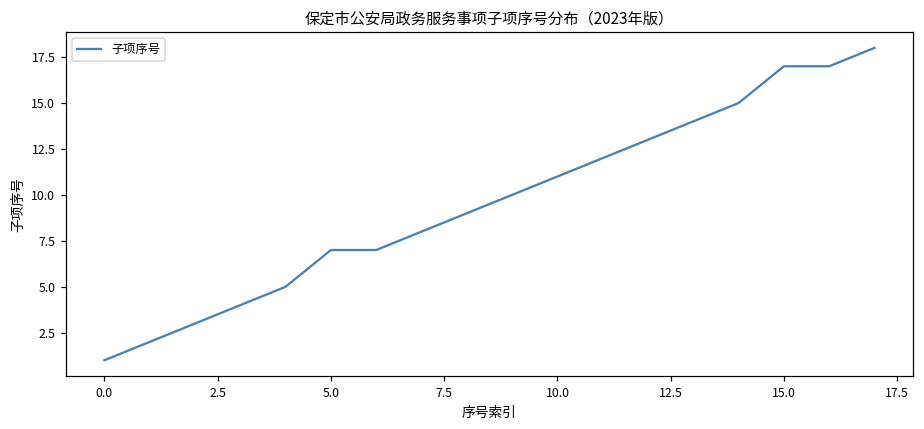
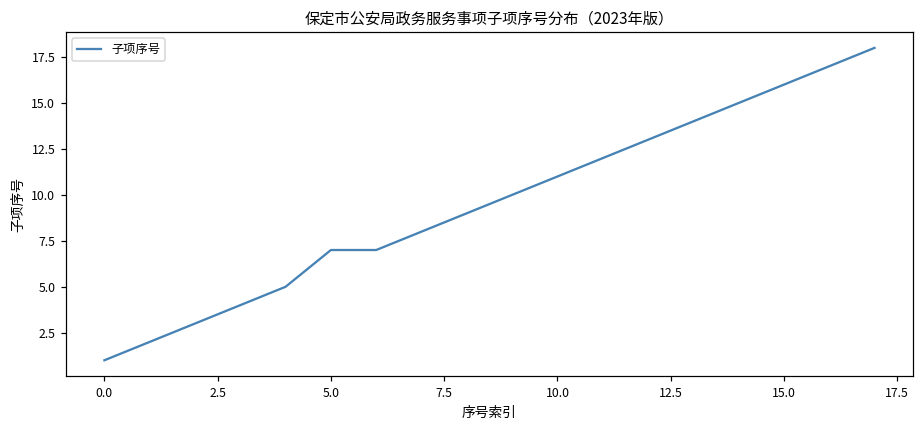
  {
    "0.0": 1,
    "5.0": 7,
    "10.0": 11,
-   "15.0": 17
+   "15.0": 16
  }
